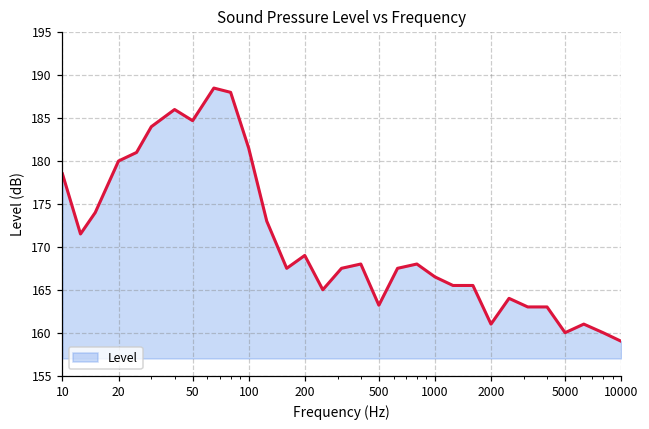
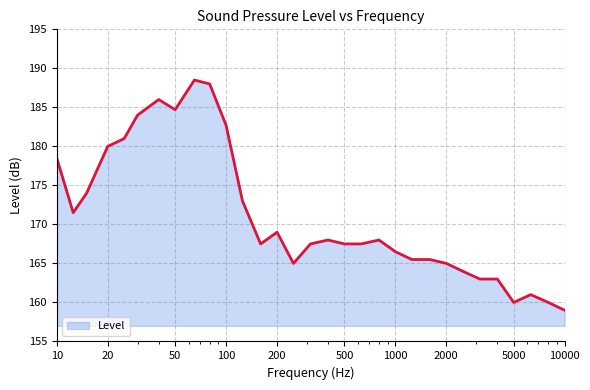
  {
    "10": 179,
    "20": 180,
    "50": 185,
-   "100": 182,
+   "100": 183,
    "200": 169,
-   "500": 163,
+   "500": 168,
    "1000": 167,
-   "2000": 161,
+   "2000": 165,
    "5000": 160,
    "10000": 159
  }
